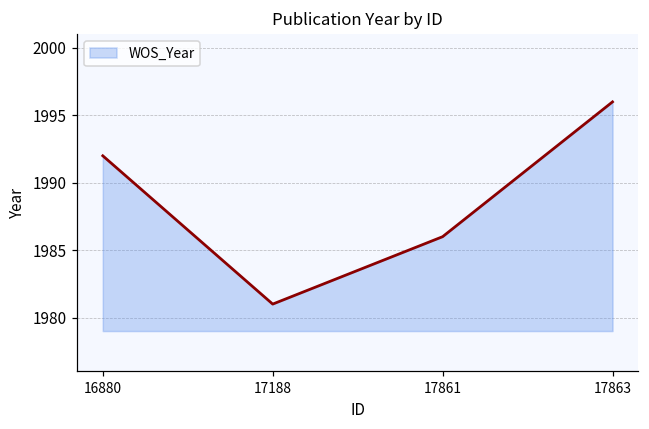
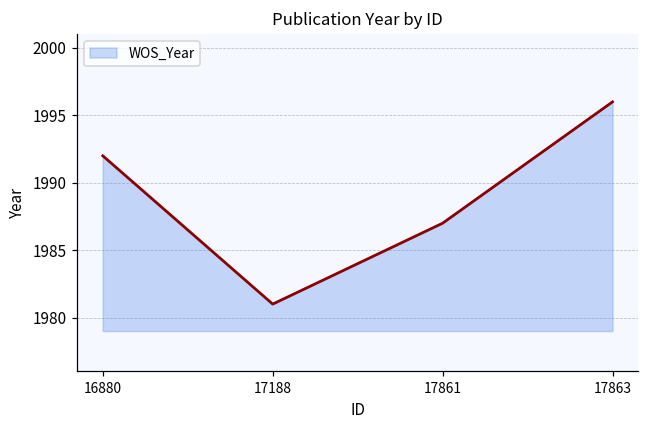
  {
    "16880": 1992,
    "17188": 1981,
-   "17861": 1986,
+   "17861": 1987,
    "17863": 1996
  }
